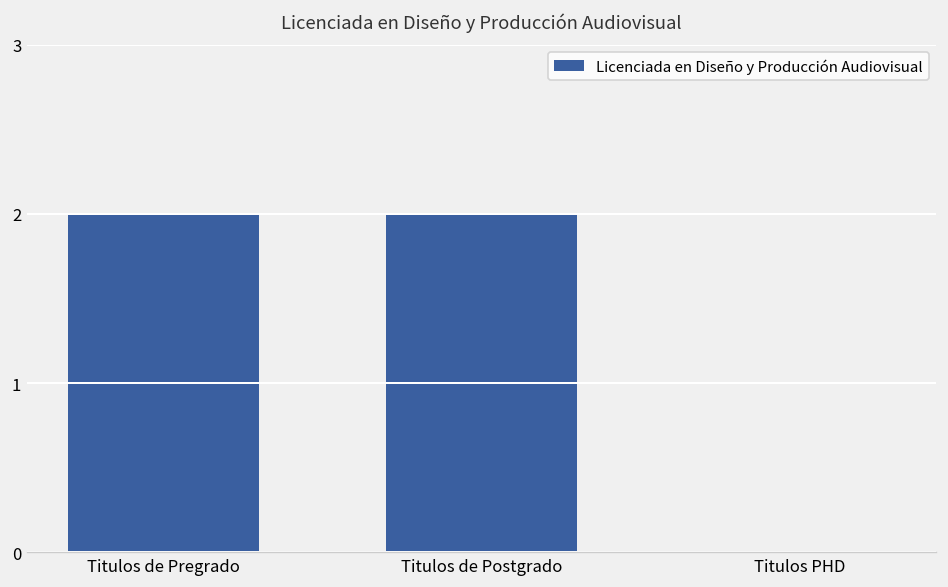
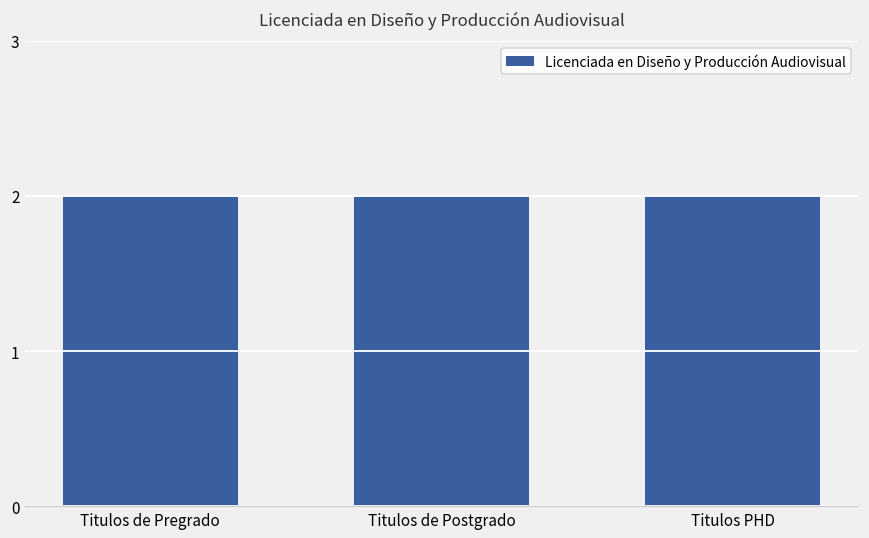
  {
    "Titulos de Pregrado": 2,
    "Titulos de Postgrado": 2,
-   "Titulos PHD": 0
+   "Titulos PHD": 2
  }
